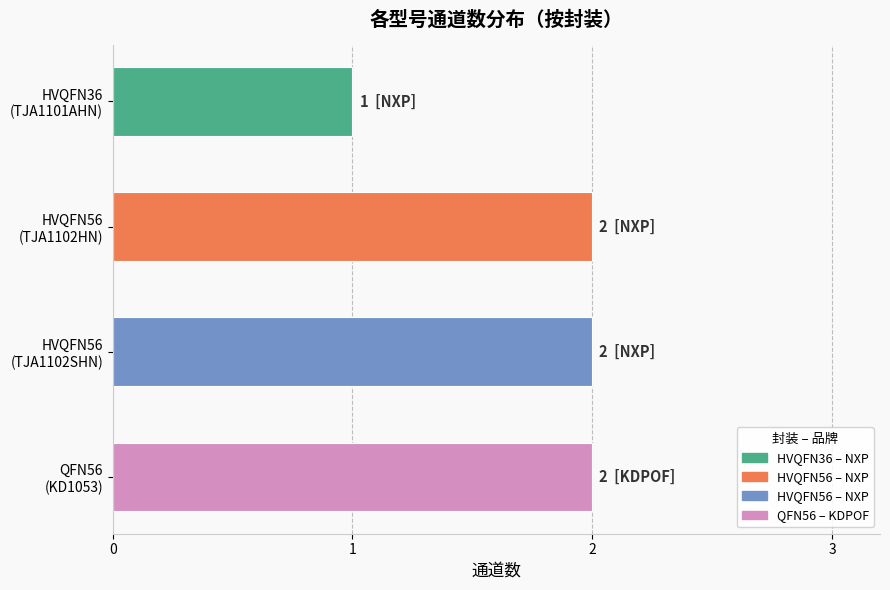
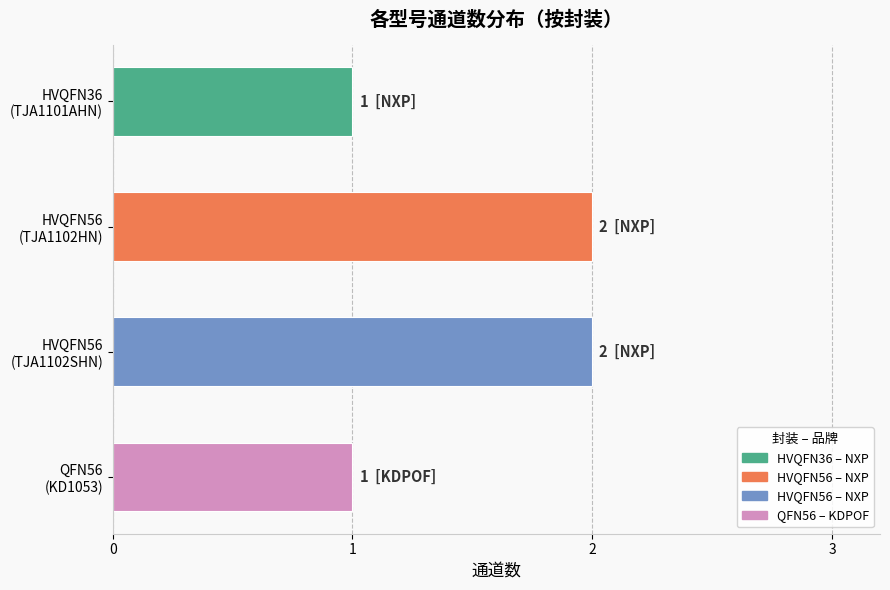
  {
    "HVQFN36 (TJA1101AHN)": 1,
    "HVQFN56 (TJA1102HN)": 2,
    "HVQFN56 (TJA1102SHN)": 2,
-   "QFN56 (KD1053)": 2
+   "QFN56 (KD1053)": 1
  }
